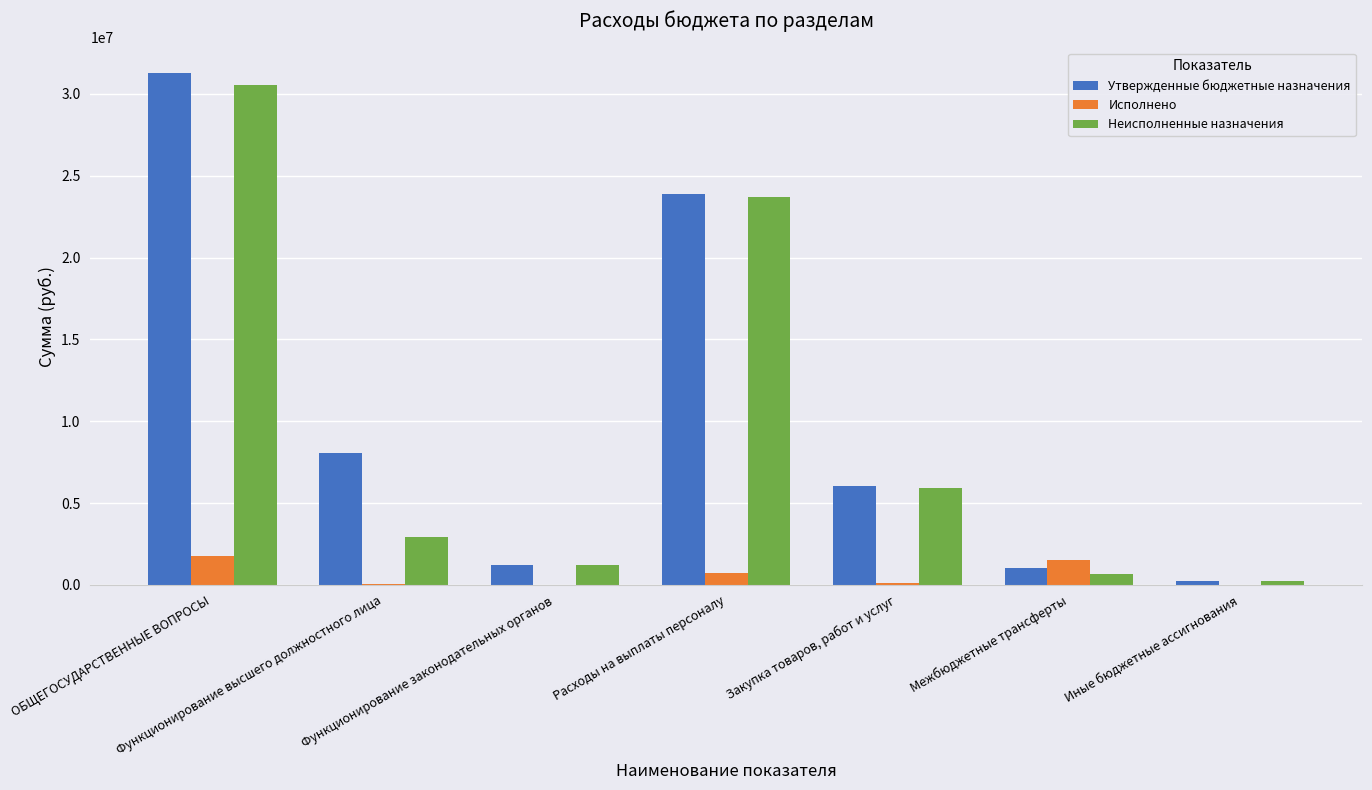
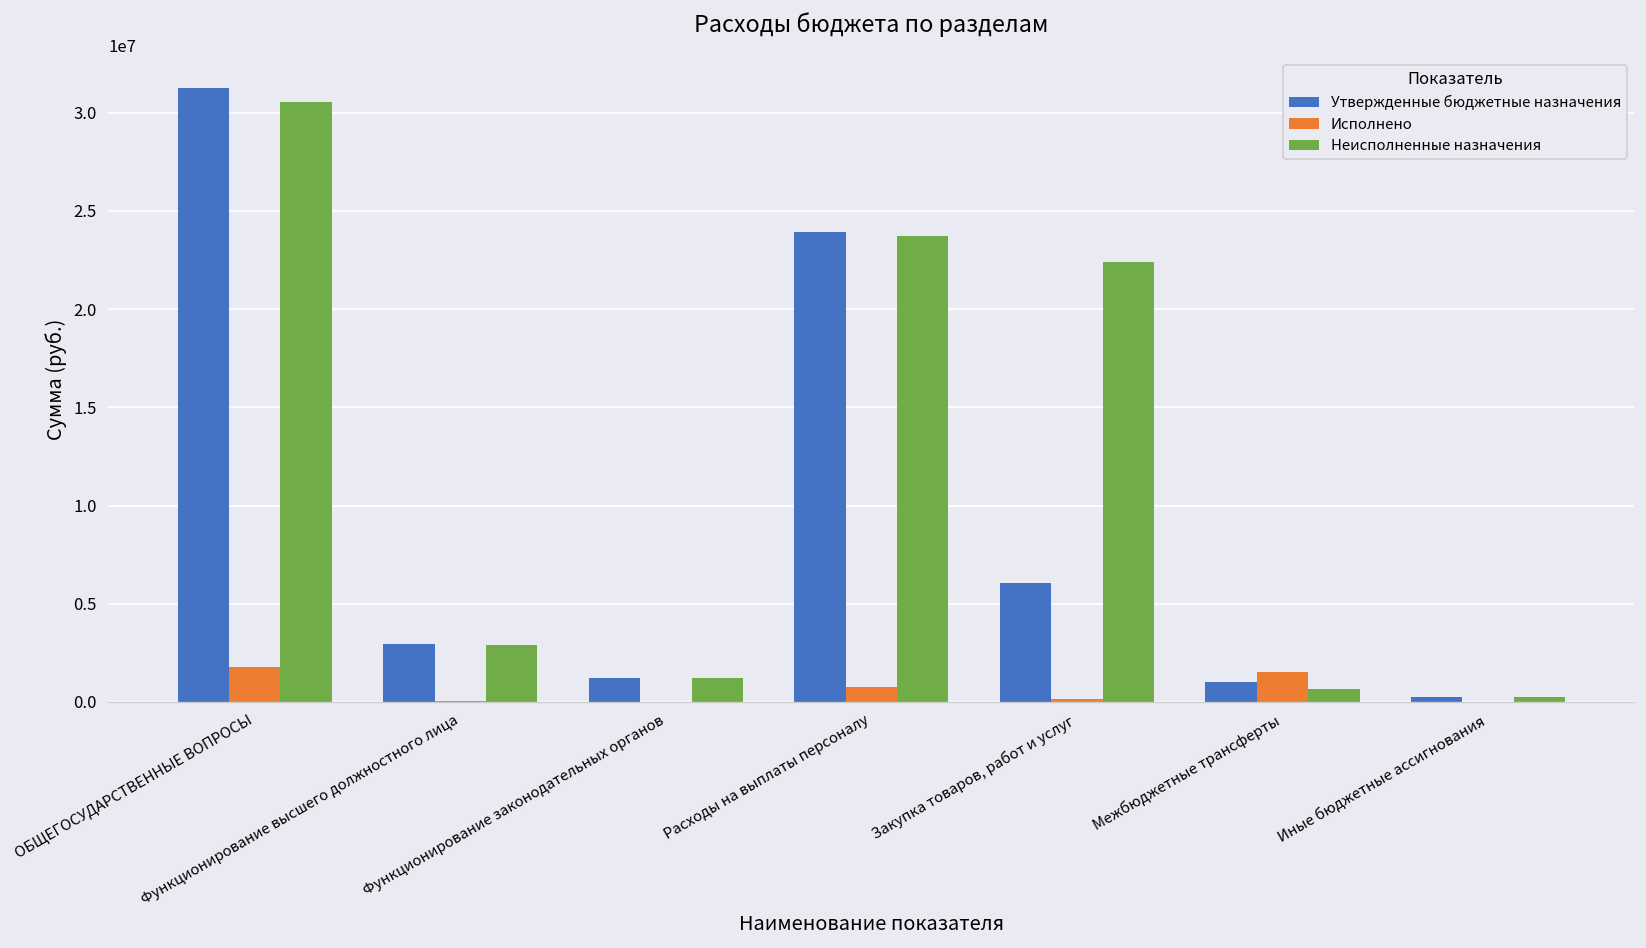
  {
    "Утвержденные бюджетные назначения": {
      "ОБЩЕГОСУДАРСТВЕННЫЕ ВОПРОСЫ": 31300000,
-     "Функционирование высшего должностного лица": 8000000,
+     "Функционирование высшего должностного лица": 3000000,
      "Функционирование законодательных органов": 1200000,
      "Расходы на выплаты персоналу": 23900000,
      "Закупка товаров, работ и услуг": 6100000,
      "Межбюджетные трансферты": 1000000,
      "Иные бюджетные ассигнования": 300000
    },
    "Исполнено": {
      "ОБЩЕГОСУДАРСТВЕННЫЕ ВОПРОСЫ": 1800000,
      "Расходы на выплаты персоналу": 700000,
      "Межбюджетные трансферты": 1500000
    },
    "Неисполненные назначения": {
      "ОБЩЕГОСУДАРСТВЕННЫЕ ВОПРОСЫ": 30600000,
      "Функционирование высшего должностного лица": 2900000,
      "Функционирование законодательных органов": 1200000,
      "Расходы на выплаты персоналу": 23700000,
-     "Закупка товаров, работ и услуг": 5900000,
+     "Закупка товаров, работ и услуг": 22400000,
      "Межбюджетные трансферты": 700000,
      "Иные бюджетные ассигнования": 300000
    }
  }
